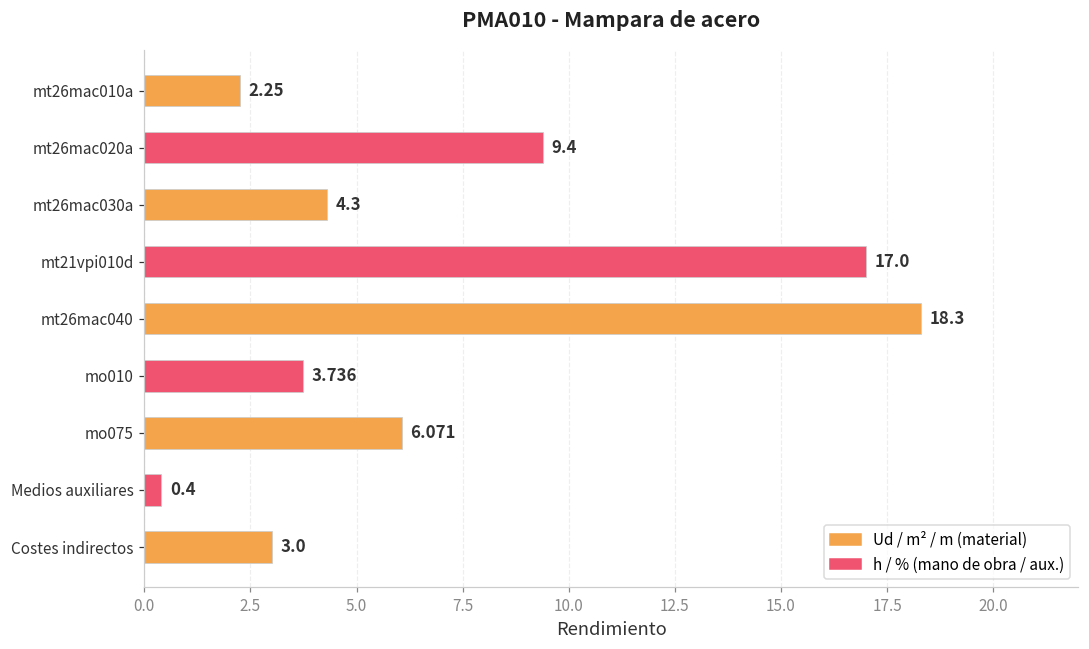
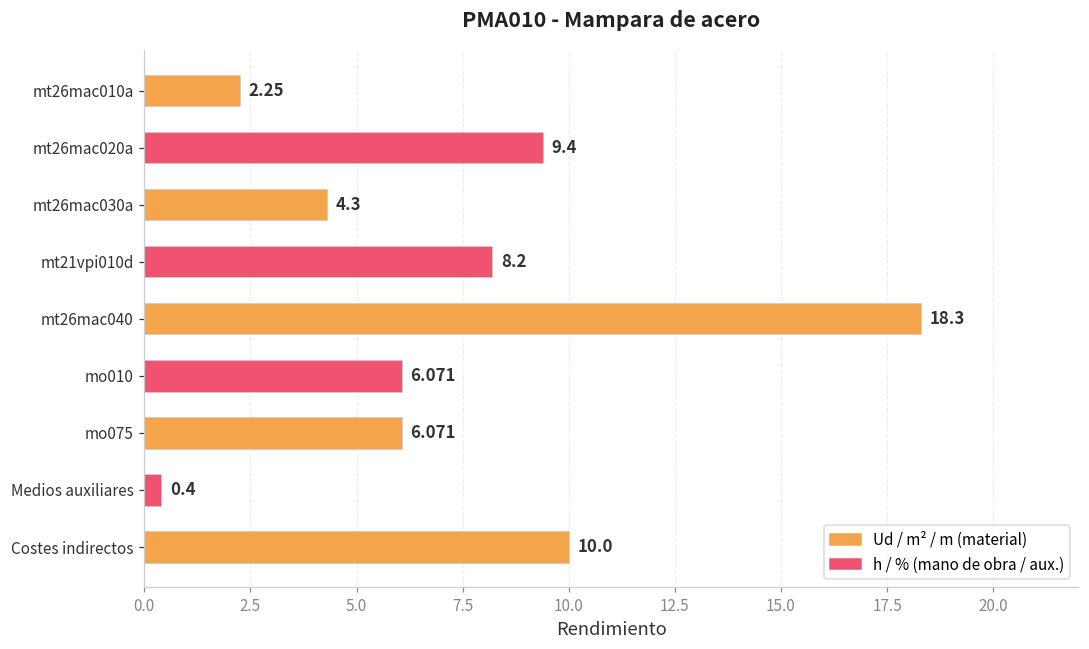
  {
    "mt26mac010a": 2.25,
    "mt26mac020a": 9.4,
    "mt26mac030a": 4.3,
-   "mt21vpi010d": 17.0,
+   "mt21vpi010d": 8.2,
    "mt26mac040": 18.3,
-   "mo010": 3.736,
+   "mo010": 6.071,
    "mo075": 6.071,
    "Medios auxiliares": 0.4,
-   "Costes indirectos": 3.0
+   "Costes indirectos": 10.0
  }
